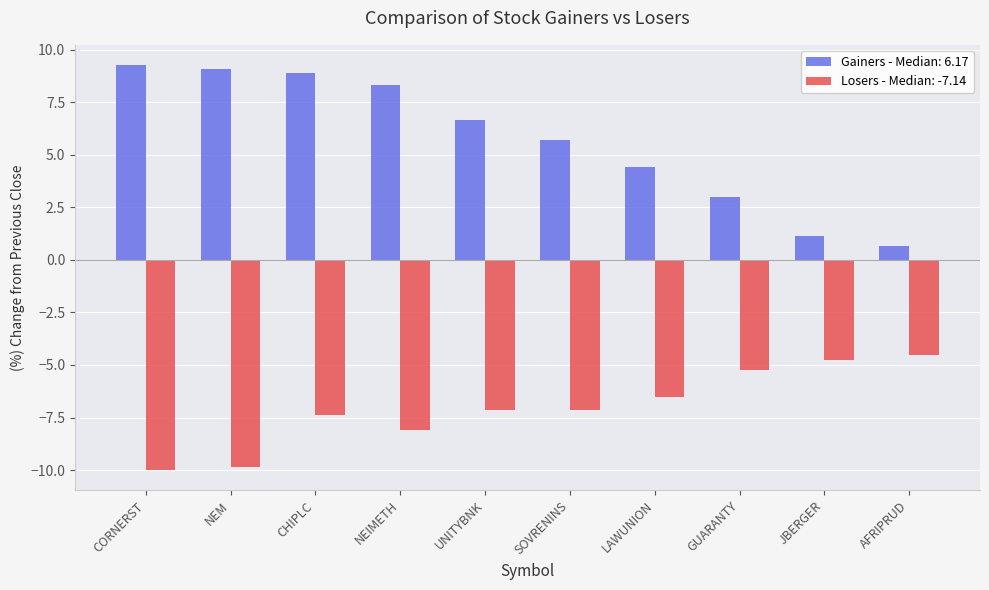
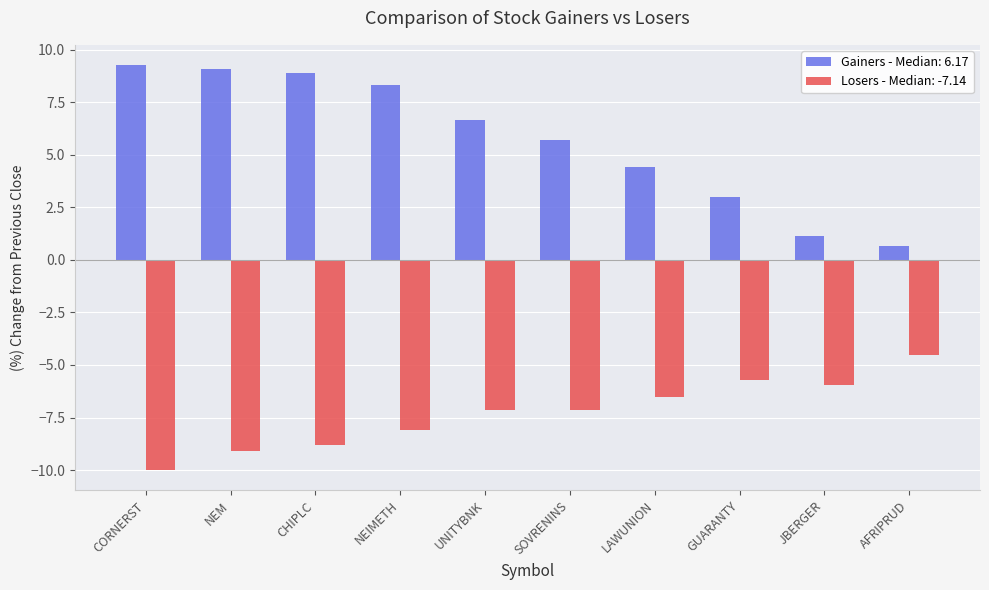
  {
    "Gainers - Median: 6.17": {
      "CORNERST": 9.3,
      "NEM": 9.1,
      "CHIPLC": 8.9,
      "NEIMETH": 8.3,
      "UNITYBNK": 6.7,
      "SOVRENINS": 5.7,
      "LAWUNION": 4.4,
      "GUARANTY": 3.0,
      "JBERGER": 1.1,
      "AFRIPRUD": 0.6
    },
    "Losers - Median: -7.14": {
      "CORNERST": -10.0,
-     "NEM": -9.8,
-     "CHIPLC": -7.4,
+     "NEM": -9.1,
+     "CHIPLC": -8.8,
      "NEIMETH": -8.1,
      "UNITYBNK": -7.1,
      "SOVRENINS": -7.1,
      "LAWUNION": -6.5,
-     "GUARANTY": -5.3,
-     "JBERGER": -4.8,
+     "GUARANTY": -5.7,
+     "JBERGER": -6.0,
      "AFRIPRUD": -4.5
    }
  }
